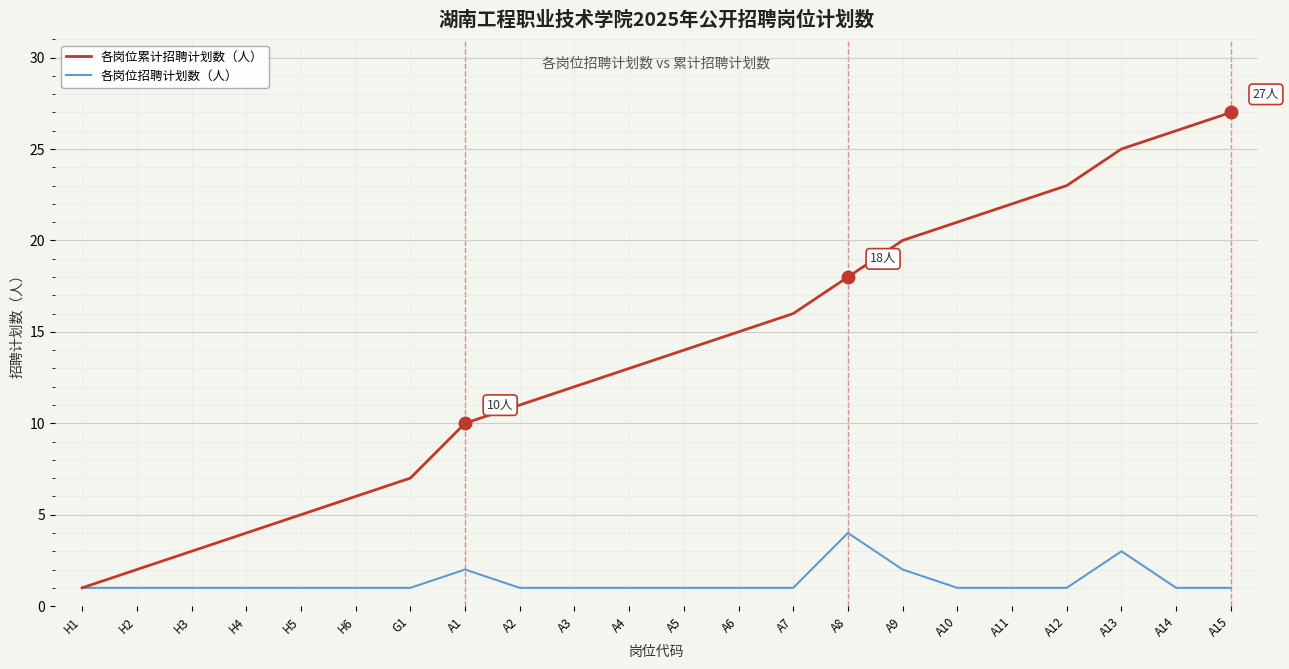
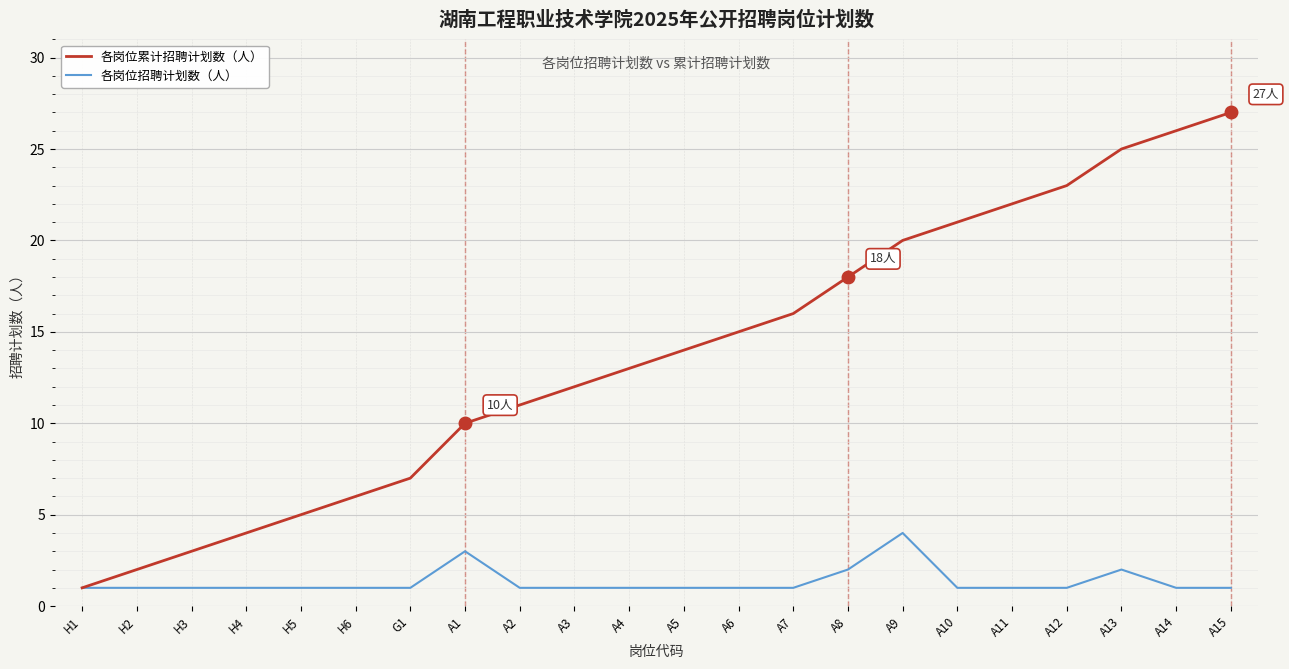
  {
    "各岗位招聘计划数（人）": {
      "H2": 1,
      "H3": 1,
      "H4": 1,
      "H5": 1,
      "H6": 1,
      "G1": 1,
-     "A1": 2,
+     "A1": 3,
      "A2": 1,
      "A3": 1,
      "A4": 1,
      "A5": 1,
      "A6": 1,
      "A7": 1,
-     "A8": 4,
-     "A9": 2,
+     "A8": 2,
+     "A9": 4,
      "A10": 1,
      "A11": 1,
      "A12": 1,
-     "A13": 3,
+     "A13": 2,
      "A14": 1,
      "A15": 1
    }
  }
